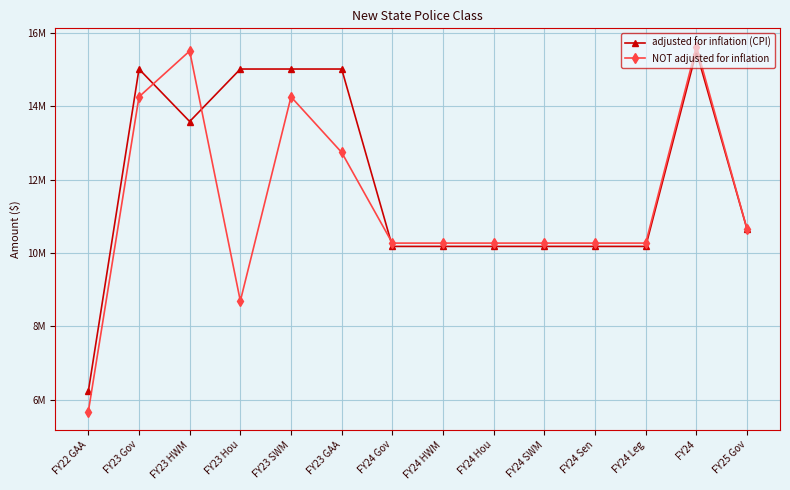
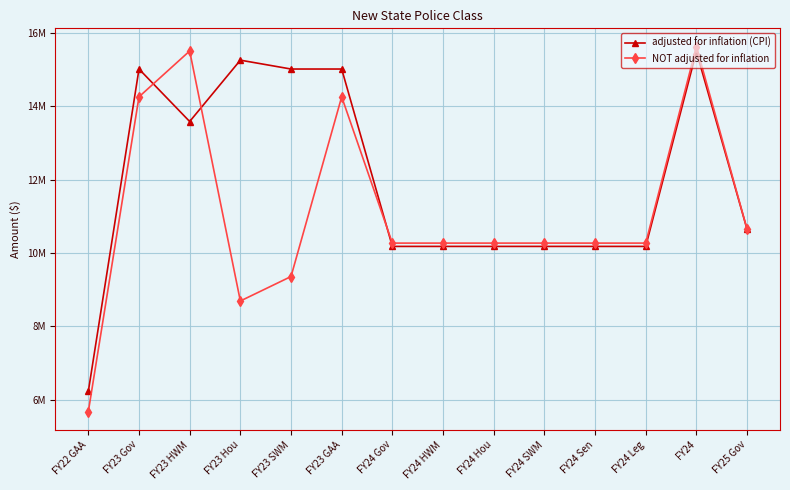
  {
    "adjusted for inflation (CPI)": {
      "FY22 GAA": 6200000,
      "FY23 Gov": 15000000,
      "FY23 HWM": 13600000,
-     "FY23 Hou": 15000000,
+     "FY23 Hou": 15300000,
      "FY23 SWM": 15000000,
      "FY23 GAA": 15000000,
      "FY24 Gov": 10200000,
      "FY24 HWM": 10200000,
      "FY24 Hou": 10200000,
      "FY24 SWM": 10200000,
      "FY24 Sen": 10200000,
      "FY24 Leg": 10200000
    },
    "NOT adjusted for inflation": {
      "FY22 GAA": 5700000,
      "FY23 Gov": 14300000,
      "FY23 HWM": 15500000,
      "FY23 Hou": 8700000,
-     "FY23 SWM": 14300000,
-     "FY23 GAA": 12700000,
+     "FY23 SWM": 9400000,
+     "FY23 GAA": 14300000,
      "FY24 Gov": 10300000,
      "FY24 HWM": 10300000,
      "FY24 Hou": 10300000,
      "FY24 SWM": 10300000,
      "FY24 Sen": 10300000,
      "FY24 Leg": 10300000
    }
  }
